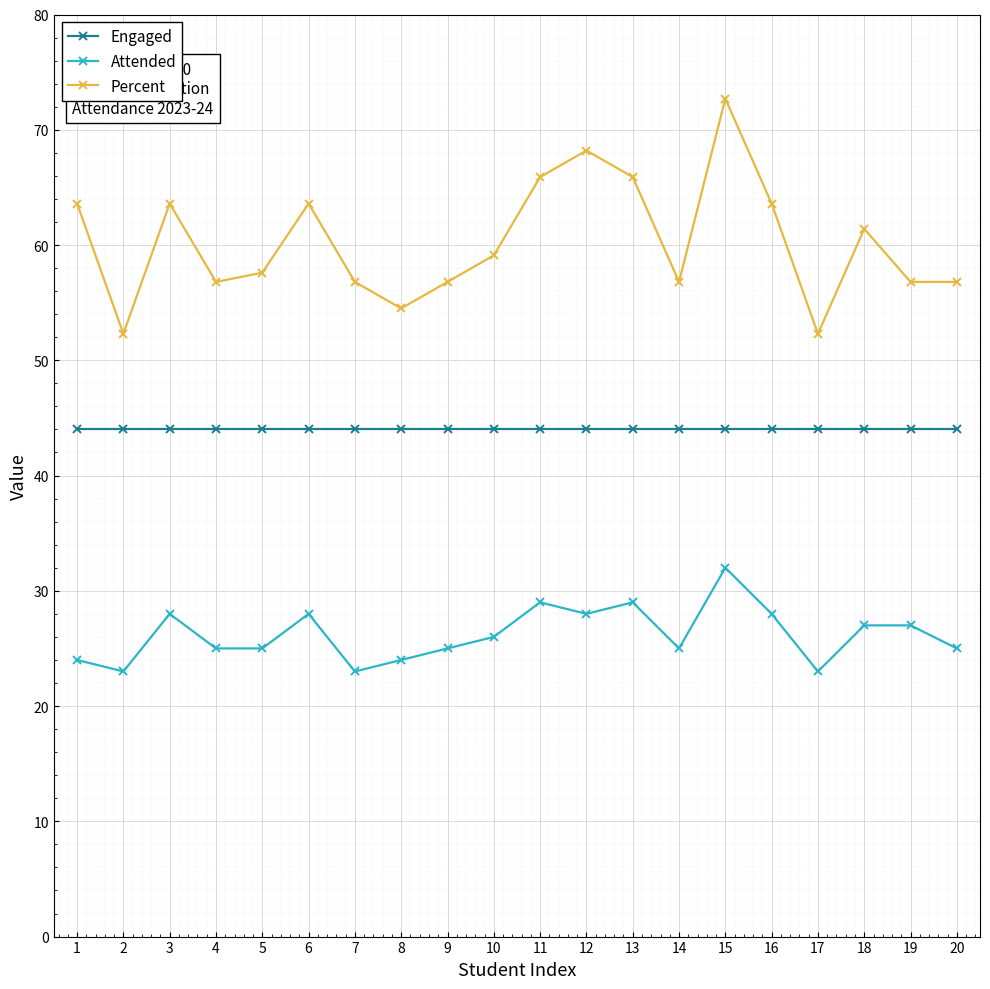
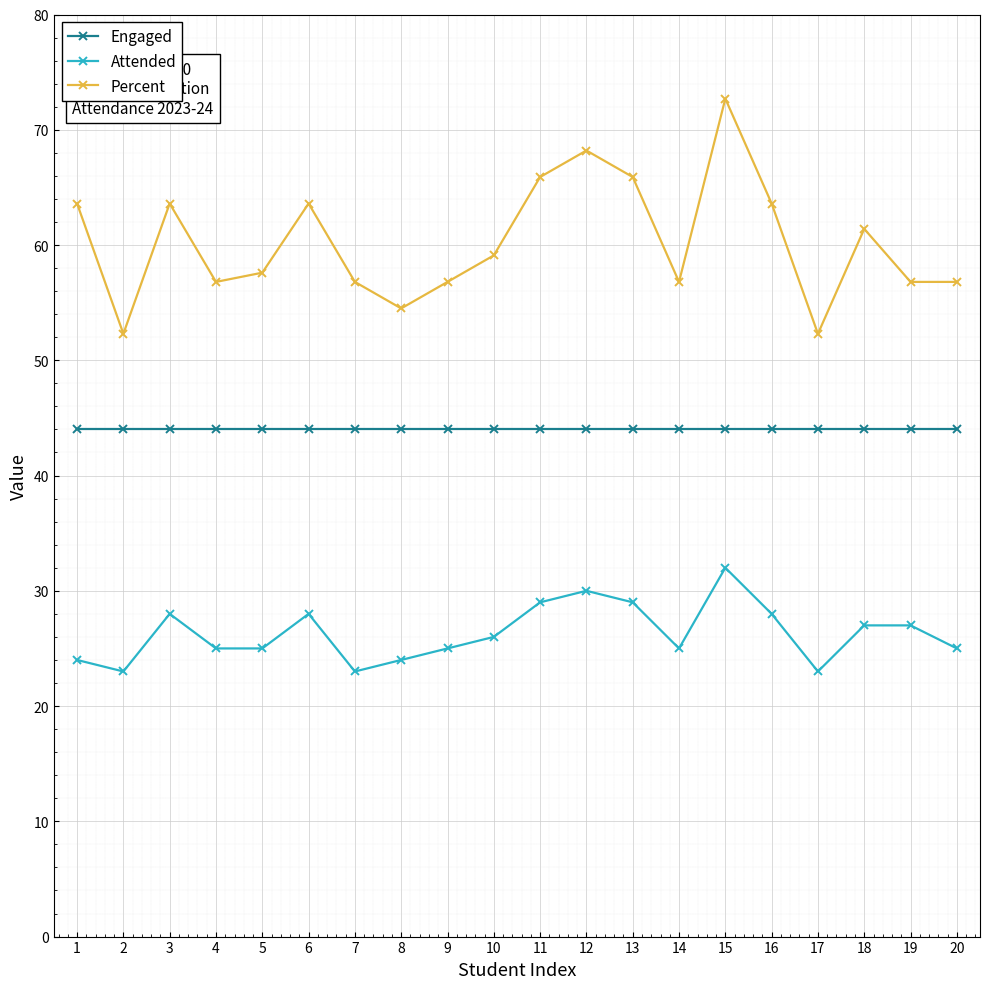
  {
    "Engaged": {
      "1": 44,
      "2": 44,
      "3": 44,
      "4": 44,
      "5": 44,
      "6": 44,
      "7": 44,
      "8": 44,
      "9": 44,
      "10": 44,
      "11": 44,
      "12": 44,
      "13": 44,
      "14": 44,
      "15": 44,
      "16": 44,
      "17": 44,
      "18": 44,
      "19": 44,
      "20": 44
    },
    "Attended": {
      "1": 24,
      "2": 23,
      "3": 28,
      "4": 25,
      "5": 25,
      "6": 28,
      "7": 23,
      "8": 24,
      "9": 25,
      "10": 26,
      "11": 29,
-     "12": 28,
+     "12": 30,
      "13": 29,
      "14": 25,
      "15": 32,
      "16": 28,
      "17": 23,
      "18": 27,
      "19": 27,
      "20": 25
    },
    "Percent": {
      "1": 63.6,
      "2": 52.3,
      "3": 63.6,
      "4": 57,
      "5": 57.6,
      "6": 63.6,
      "7": 57,
      "8": 54.5,
      "9": 57,
      "10": 59,
      "11": 66,
      "12": 68,
      "13": 66,
      "14": 57,
      "15": 72.7,
      "16": 63.6,
      "17": 52.3,
      "18": 61.4,
      "19": 57,
      "20": 57
    }
  }
